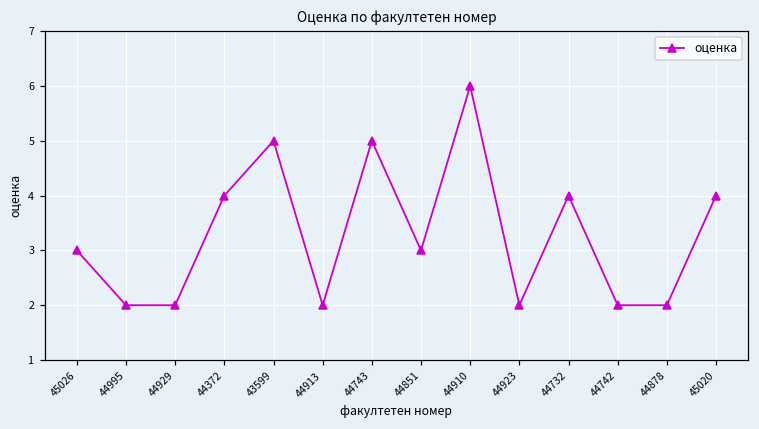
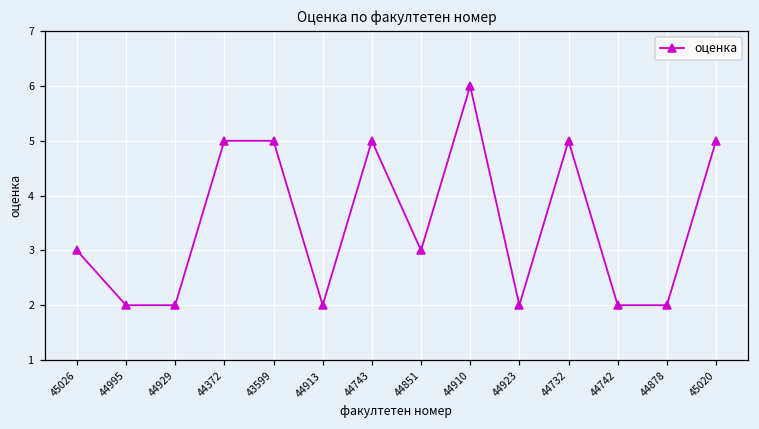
  {
    "45026": 3,
    "44995": 2,
    "44929": 2,
-   "44372": 4,
+   "44372": 5,
    "43599": 5,
    "44913": 2,
    "44743": 5,
    "44851": 3,
    "44910": 6,
    "44923": 2,
-   "44732": 4,
+   "44732": 5,
    "44742": 2,
    "44878": 2,
-   "45020": 4
+   "45020": 5
  }
